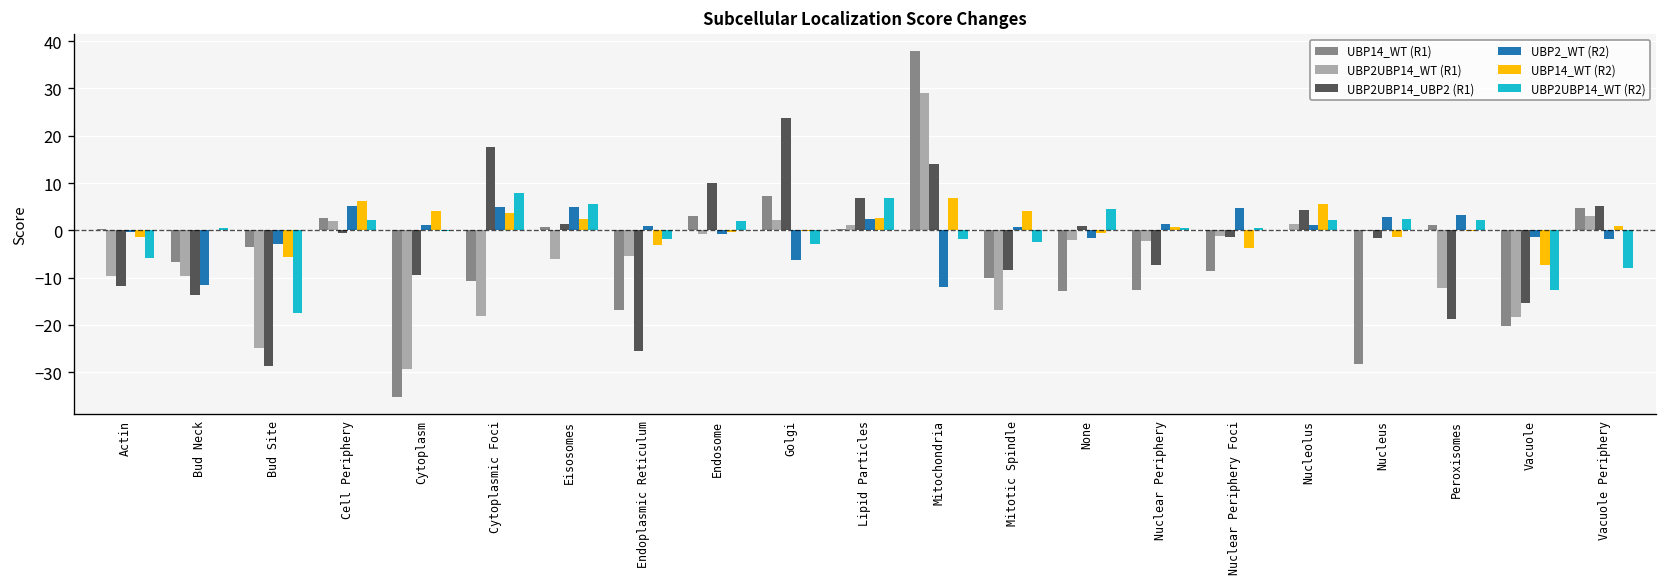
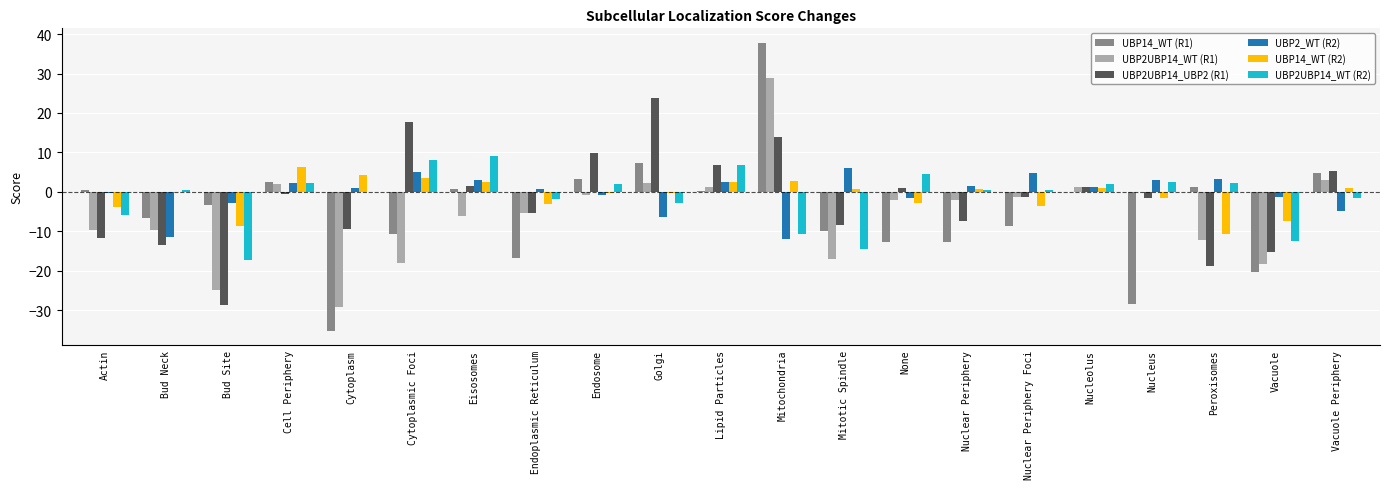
  {
    "UBP2UBP14_UBP2 (R1)": {
      "Actin": -12,
      "Bud Neck": -14,
      "Bud Site": -29,
      "Cytoplasm": -9,
      "Cytoplasmic Foci": 18,
      "Eisosomes": 1,
-     "Endoplasmic Reticulum": -26,
+     "Endoplasmic Reticulum": -5,
      "Endosome": 10,
      "Golgi": 24,
      "Lipid Particles": 7,
      "Mitochondria": 14,
      "Mitotic Spindle": -8,
      "None": 1,
      "Nuclear Periphery": -7,
      "Nuclear Periphery Foci": -1,
-     "Nucleolus": 4,
+     "Nucleolus": 1,
      "Nucleus": -2,
      "Peroxisomes": -19,
      "Vacuole": -15,
      "Vacuole Periphery": 5
    },
    "UBP2_WT (R2)": {
      "Bud Neck": -12,
      "Bud Site": -3,
-     "Cell Periphery": 5,
+     "Cell Periphery": 2,
      "Cytoplasm": 1,
      "Cytoplasmic Foci": 5,
-     "Eisosomes": 5,
+     "Eisosomes": 3,
      "Endoplasmic Reticulum": 1,
      "Endosome": -1,
      "Golgi": -6,
      "Lipid Particles": 2,
      "Mitochondria": -12,
-     "Mitotic Spindle": 1,
+     "Mitotic Spindle": 6,
      "None": -2,
      "Nuclear Periphery": 1,
      "Nuclear Periphery Foci": 5,
      "Nucleolus": 1,
      "Nucleus": 3,
      "Peroxisomes": 3,
      "Vacuole": -1,
-     "Vacuole Periphery": -2
+     "Vacuole Periphery": -5
    },
    "UBP14_WT (R2)": {
-     "Actin": -1,
-     "Bud Site": -6,
+     "Actin": -4,
+     "Bud Site": -9,
      "Cell Periphery": 6,
      "Cytoplasm": 4,
      "Cytoplasmic Foci": 4,
      "Eisosomes": 2,
      "Endoplasmic Reticulum": -3,
      "Lipid Particles": 3,
-     "Mitochondria": 7,
-     "Mitotic Spindle": 4,
-     "None": -1,
+     "Mitochondria": 3,
+     "Mitotic Spindle": 1,
+     "None": -3,
      "Nuclear Periphery": 1,
      "Nuclear Periphery Foci": -4,
-     "Nucleolus": 5,
+     "Nucleolus": 1,
      "Nucleus": -1,
-     "Peroxisomes": 0,
+     "Peroxisomes": -11,
      "Vacuole": -7,
      "Vacuole Periphery": 1
    },
    "UBP2UBP14_WT (R2)": {
      "Actin": -6,
      "Bud Site": -17,
      "Cell Periphery": 2,
      "Cytoplasmic Foci": 8,
-     "Eisosomes": 6,
+     "Eisosomes": 9,
      "Endoplasmic Reticulum": -2,
      "Endosome": 2,
      "Golgi": -3,
      "Lipid Particles": 7,
-     "Mitochondria": -2,
-     "Mitotic Spindle": -2,
+     "Mitochondria": -11,
+     "Mitotic Spindle": -15,
      "None": 4,
      "Nucleolus": 2,
      "Nucleus": 2,
      "Peroxisomes": 2,
      "Vacuole": -13,
-     "Vacuole Periphery": -8
+     "Vacuole Periphery": -2
    }
  }
